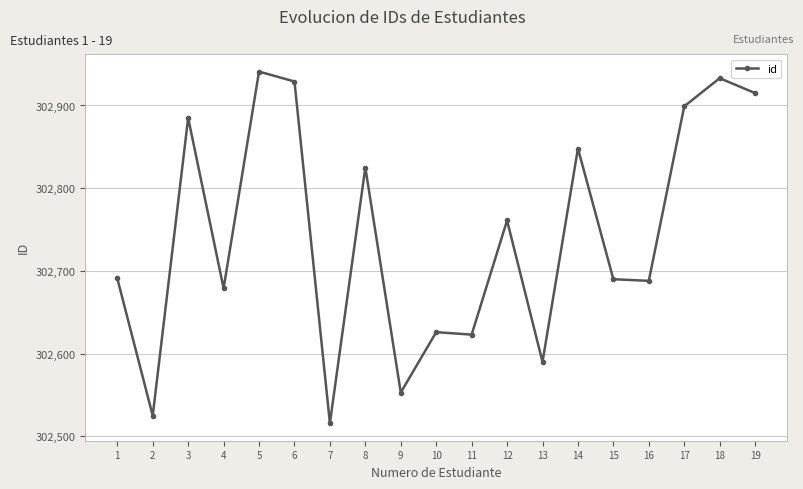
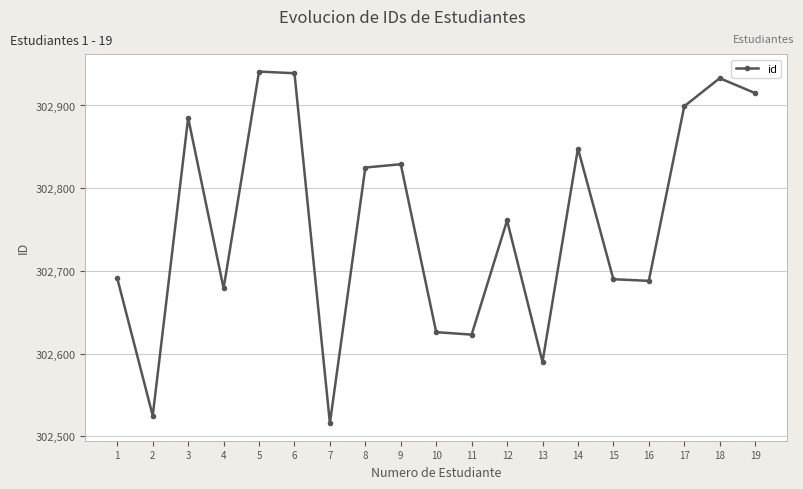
  {
    "1": "302,690",
    "2": "302,530",
    "3": "302,890",
    "4": "302,680",
    "5": "302,940",
-   "6": "302,930",
+   "6": "302,940",
    "7": "302,520",
    "8": "302,830",
-   "9": "302,550",
+   "9": "302,830",
    "10": "302,630",
    "11": "302,620",
    "12": "302,760",
    "13": "302,590",
    "14": "302,850",
    "15": "302,690",
    "16": "302,690",
    "17": "302,900",
    "18": "302,930",
    "19": "302,920"
  }
